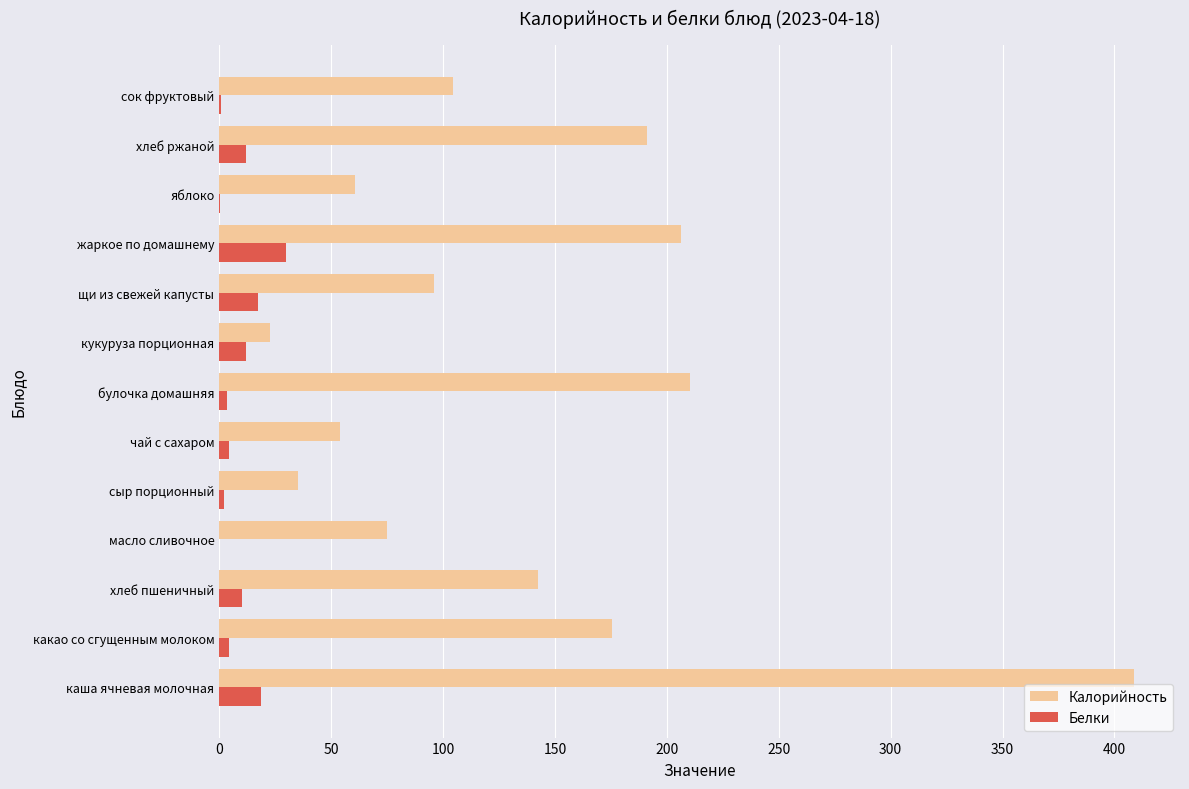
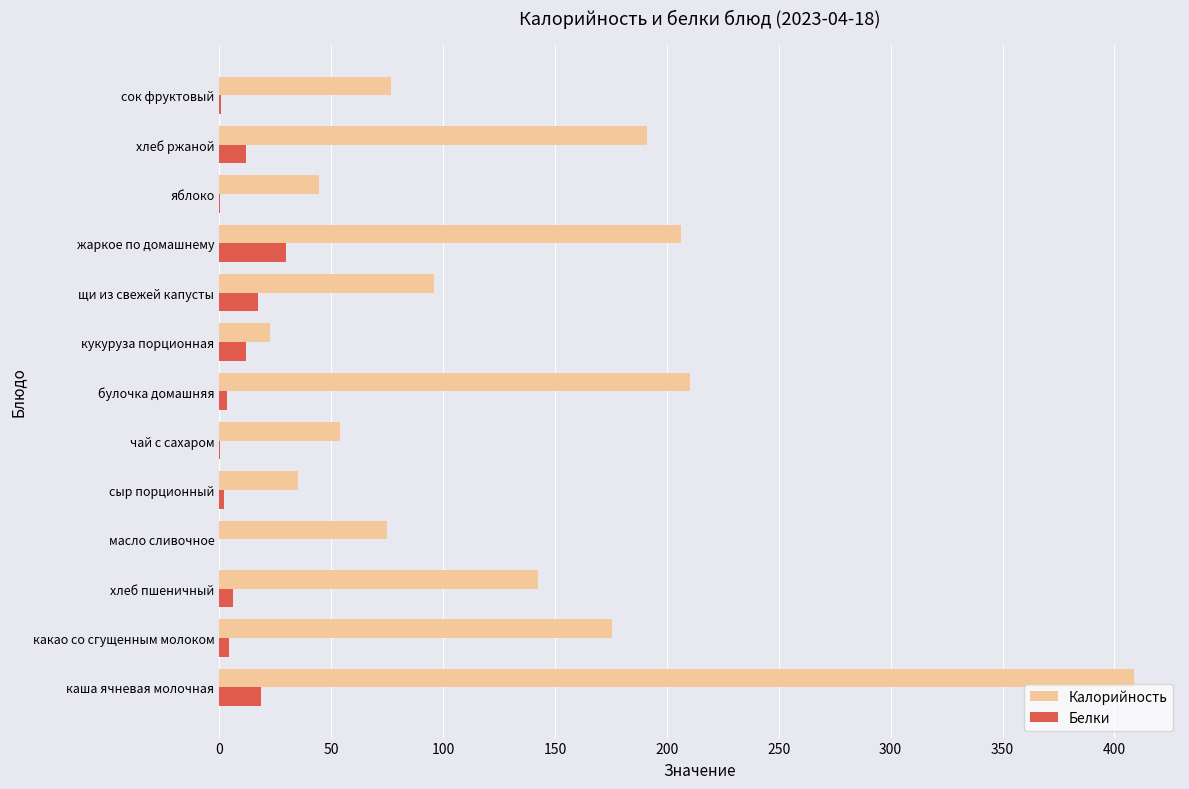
  {
    "Калорийность": {
-     "сок фруктовый": 104,
+     "сок фруктовый": 77,
      "хлеб ржаной": 191,
-     "яблоко": 61,
+     "яблоко": 44,
      "жаркое по домашнему": 206,
      "щи из свежей капусты": 96,
      "кукуруза порционная": 23,
      "булочка домашняя": 211,
      "чай с сахаром": 54,
      "сыр порционный": 35,
      "масло сливочное": 75,
      "хлеб пшеничный": 142,
      "какао со сгущенным молоком": 176,
      "каша ячневая молочная": 409
    },
    "Белки": {
      "хлеб ржаной": 12,
      "жаркое по домашнему": 30,
      "щи из свежей капусты": 18,
      "кукуруза порционная": 12,
      "булочка домашняя": 3,
-     "чай с сахаром": 4,
+     "чай с сахаром": 0,
      "сыр порционный": 2,
-     "хлеб пшеничный": 10,
+     "хлеб пшеничный": 6,
      "какао со сгущенным молоком": 4,
      "каша ячневая молочная": 19
    }
  }
